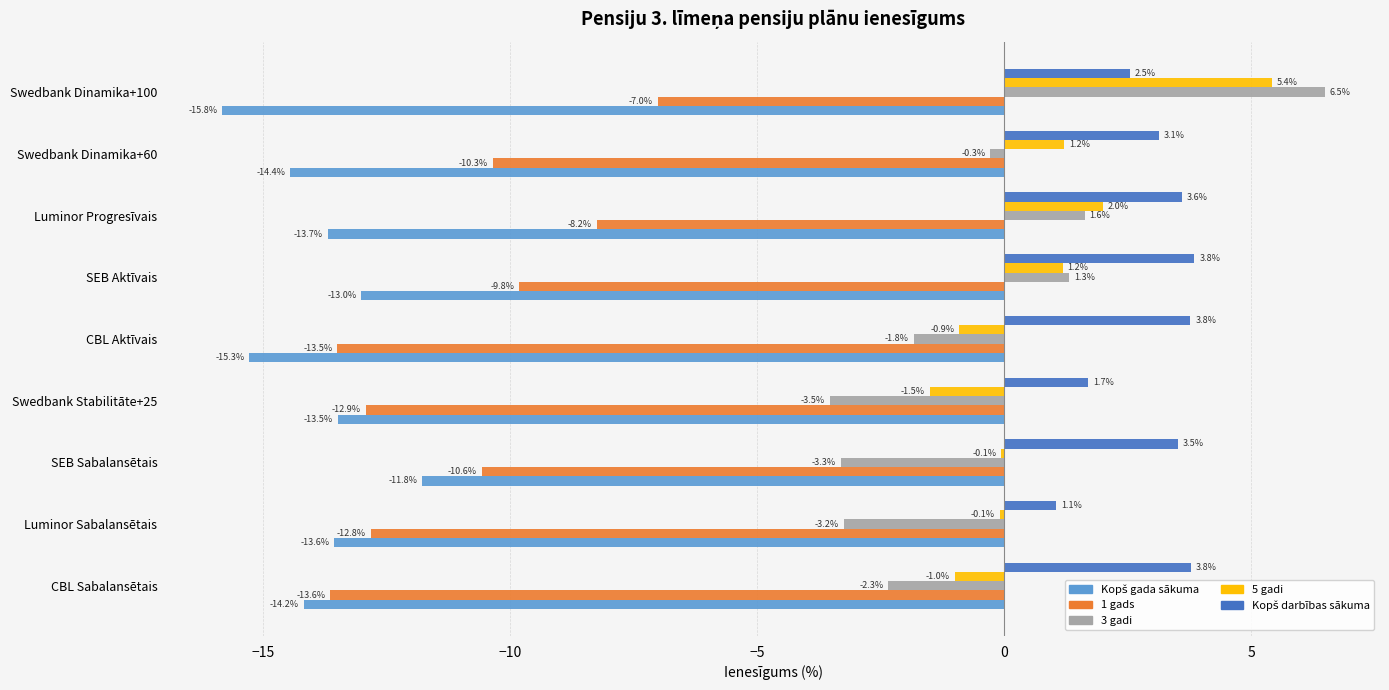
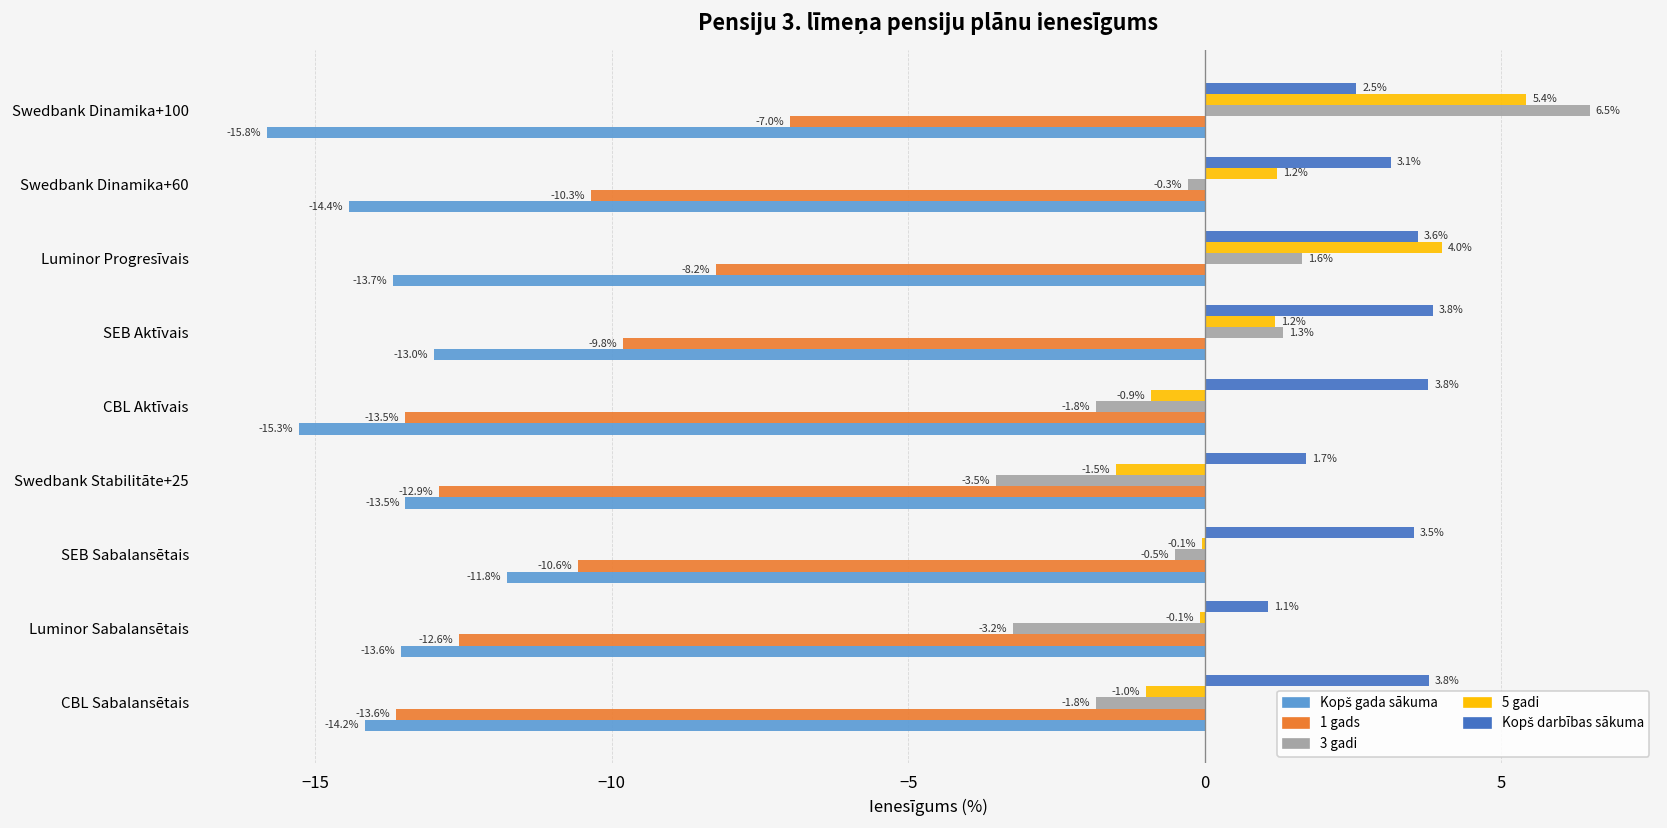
  {
    "1 gads": {
      "Swedbank Dinamika+100": "-7.0%",
      "Swedbank Dinamika+60": "-10.3%",
      "Luminor Progresīvais": "-8.2%",
      "SEB Aktīvais": "-9.8%",
      "CBL Aktīvais": "-13.5%",
      "Swedbank Stabilitāte+25": "-12.9%",
      "SEB Sabalansētais": "-10.6%",
-     "Luminor Sabalansētais": "-12.8%",
+     "Luminor Sabalansētais": "-12.6%",
      "CBL Sabalansētais": "-13.6%"
    },
    "3 gadi": {
      "Swedbank Dinamika+100": "6.5%",
      "Swedbank Dinamika+60": "-0.3%",
      "Luminor Progresīvais": "1.6%",
      "SEB Aktīvais": "1.3%",
      "CBL Aktīvais": "-1.8%",
      "Swedbank Stabilitāte+25": "-3.5%",
-     "SEB Sabalansētais": "-3.3%",
+     "SEB Sabalansētais": "-0.5%",
      "Luminor Sabalansētais": "-3.2%",
-     "CBL Sabalansētais": "-2.3%"
+     "CBL Sabalansētais": "-1.8%"
    },
    "5 gadi": {
      "Swedbank Dinamika+100": "5.4%",
      "Swedbank Dinamika+60": "1.2%",
-     "Luminor Progresīvais": "2.0%",
+     "Luminor Progresīvais": "4.0%",
      "SEB Aktīvais": "1.2%",
      "CBL Aktīvais": "-0.9%",
      "Swedbank Stabilitāte+25": "-1.5%",
      "SEB Sabalansētais": "-0.1%",
      "Luminor Sabalansētais": "-0.1%",
      "CBL Sabalansētais": "-1.0%"
    }
  }
